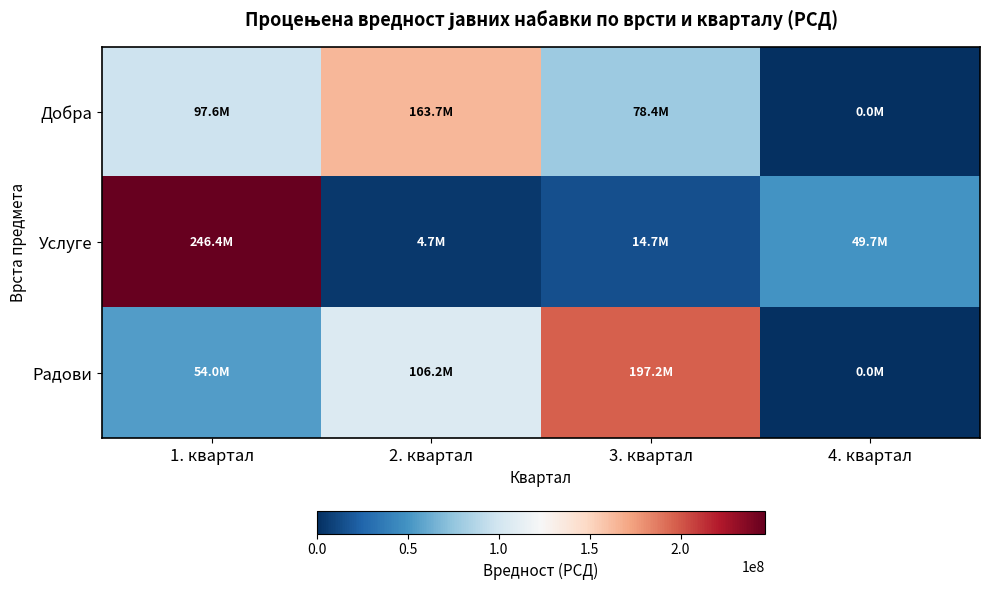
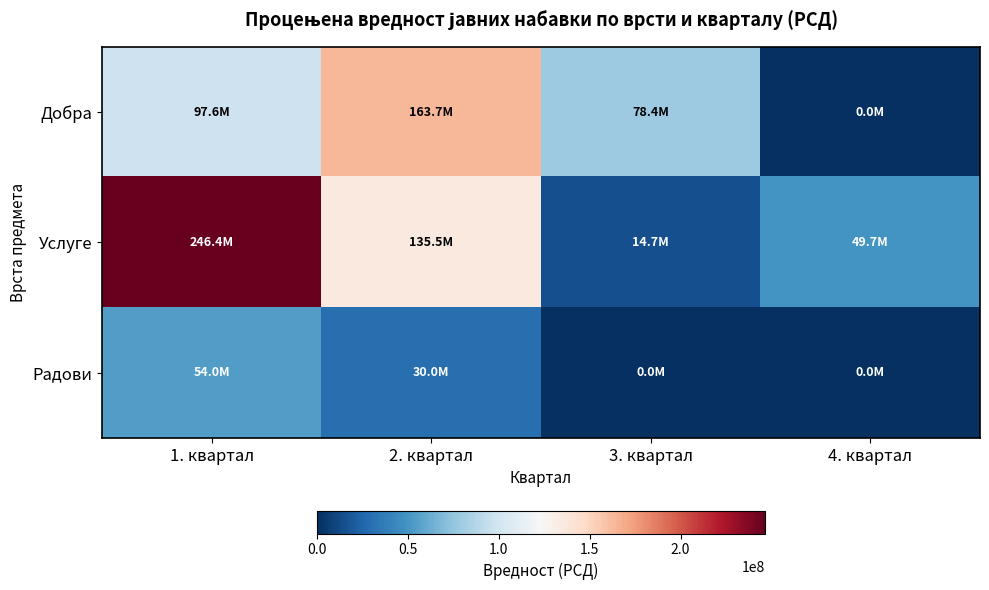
  {
    "Добра": {
      "1. квартал": "97.6М",
      "2. квартал": "163.7М",
      "3. квартал": "78.4М",
      "4. квартал": "0.0М"
    },
    "Услуге": {
      "1. квартал": "246.4М",
-     "2. квартал": "4.7М",
+     "2. квартал": "135.5М",
      "3. квартал": "14.7М",
      "4. квартал": "49.7М"
    },
    "Радови": {
      "1. квартал": "54.0М",
-     "2. квартал": "106.2М",
-     "3. квартал": "197.2М",
+     "2. квартал": "30.0М",
+     "3. квартал": "0.0М",
      "4. квартал": "0.0М"
    }
  }
